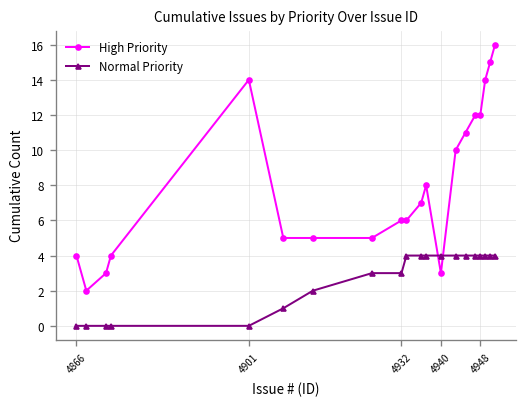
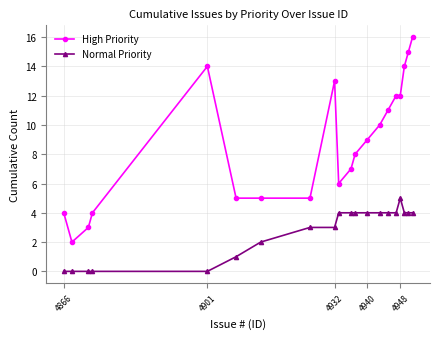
  {
    "High Priority": {
      "4866": 4,
      "4901": 14,
-     "4932": 6,
-     "4940": 3,
+     "4932": 13,
+     "4940": 9,
      "4948": 12
    },
    "Normal Priority": {
      "4866": 0,
      "4901": 0,
      "4932": 3,
      "4940": 4,
-     "4948": 4
+     "4948": 5
    }
  }
